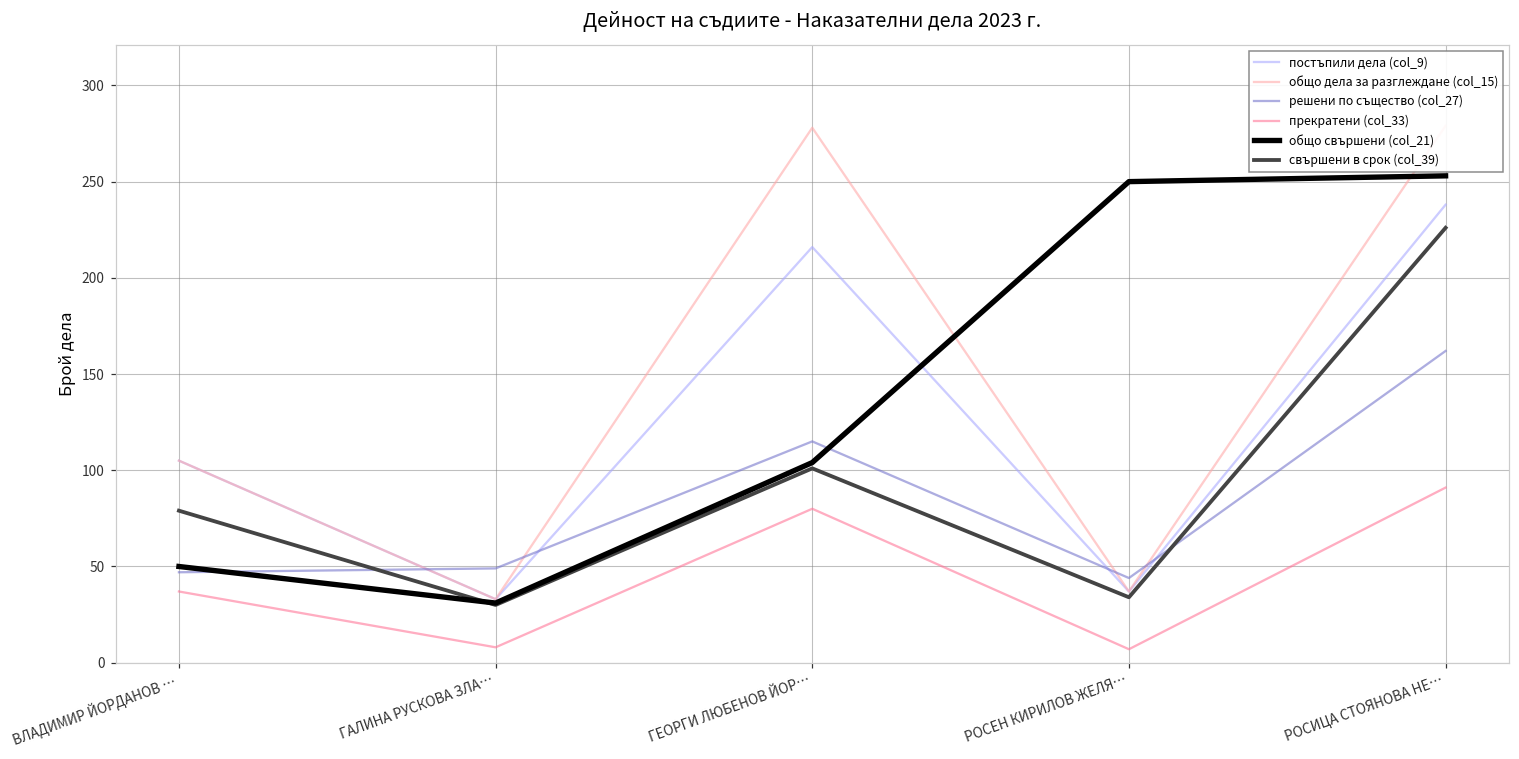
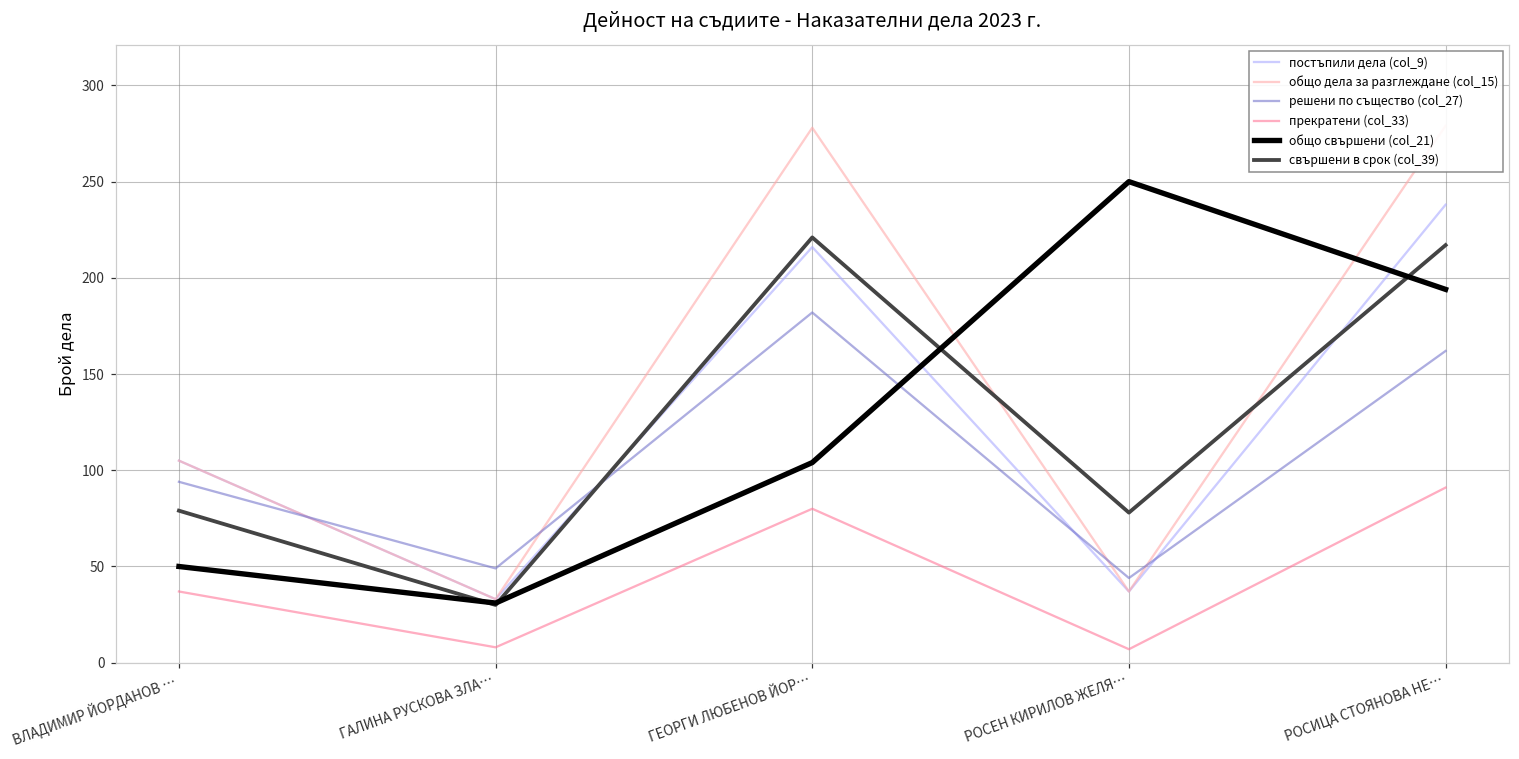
  {
    "постъпили дела (col_9)": {
      "ГЕОРГИ ЛЮБЕНОВ ЙОР…": 216,
      "РОСИЦА СТОЯНОВА НЕ…": 238
    },
    "решени по същество (col_27)": {
-     "ВЛАДИМИР ЙОРДАНОВ …": 47,
+     "ВЛАДИМИР ЙОРДАНОВ …": 94,
      "ГАЛИНА РУСКОВА ЗЛА…": 49,
-     "ГЕОРГИ ЛЮБЕНОВ ЙОР…": 115,
+     "ГЕОРГИ ЛЮБЕНОВ ЙОР…": 182,
      "РОСЕН КИРИЛОВ ЖЕЛЯ…": 44,
      "РОСИЦА СТОЯНОВА НЕ…": 162
    },
    "общо свършени (col_21)": {
      "ВЛАДИМИР ЙОРДАНОВ …": 50,
      "ГЕОРГИ ЛЮБЕНОВ ЙОР…": 104,
      "РОСЕН КИРИЛОВ ЖЕЛЯ…": 250,
-     "РОСИЦА СТОЯНОВА НЕ…": 253
+     "РОСИЦА СТОЯНОВА НЕ…": 194
    },
    "свършени в срок (col_39)": {
      "ВЛАДИМИР ЙОРДАНОВ …": 79,
-     "ГЕОРГИ ЛЮБЕНОВ ЙОР…": 101,
-     "РОСЕН КИРИЛОВ ЖЕЛЯ…": 34,
-     "РОСИЦА СТОЯНОВА НЕ…": 226
+     "ГЕОРГИ ЛЮБЕНОВ ЙОР…": 221,
+     "РОСЕН КИРИЛОВ ЖЕЛЯ…": 78,
+     "РОСИЦА СТОЯНОВА НЕ…": 217
    }
  }
